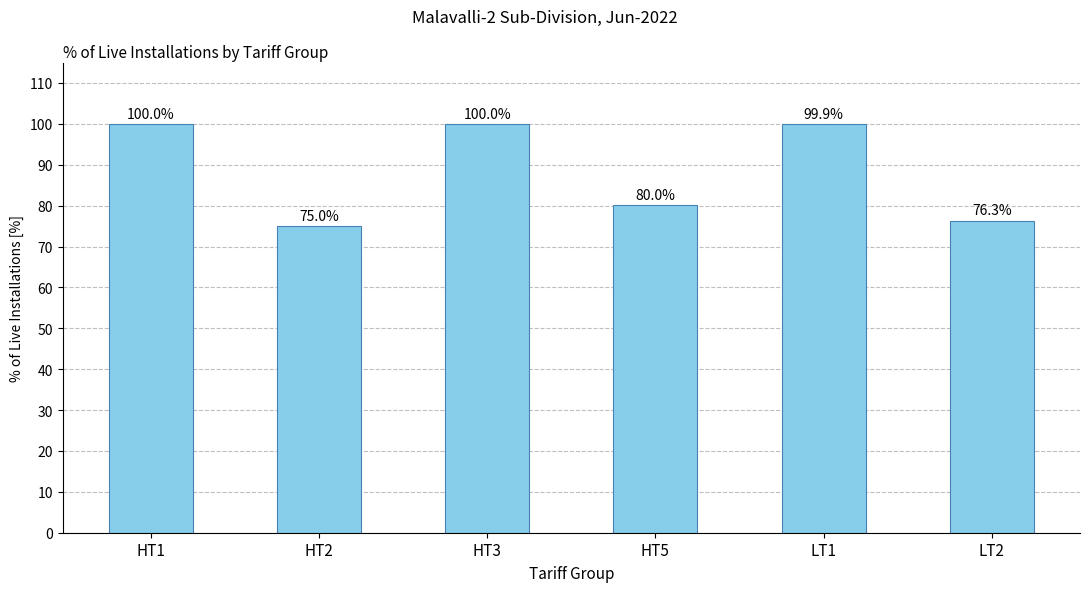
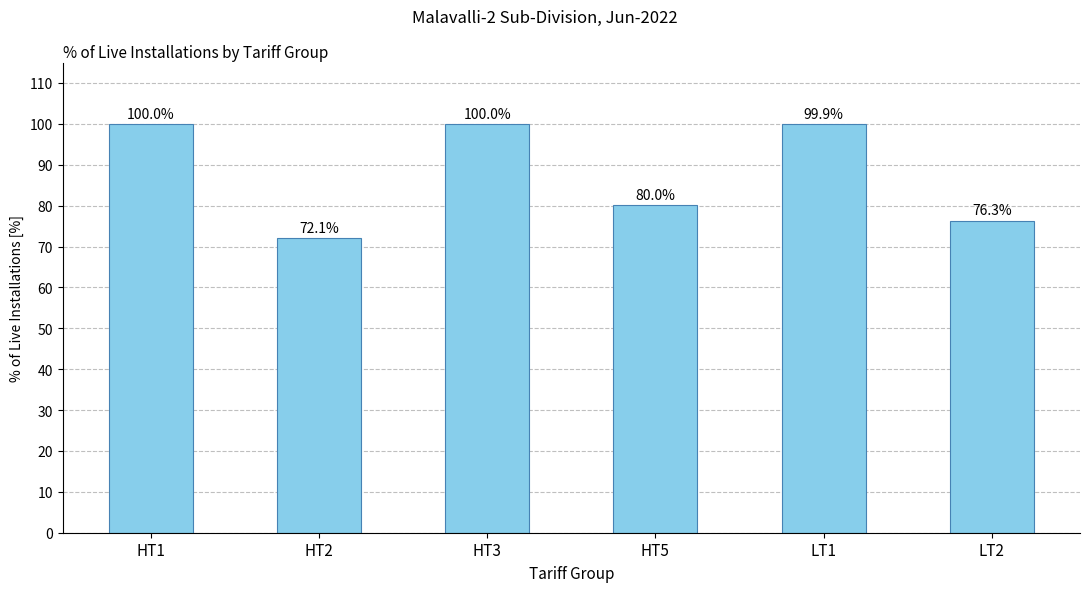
  {
    "HT1": "100.0%",
-   "HT2": "75.0%",
+   "HT2": "72.1%",
    "HT3": "100.0%",
    "HT5": "80.0%",
    "LT1": "99.9%",
    "LT2": "76.3%"
  }
